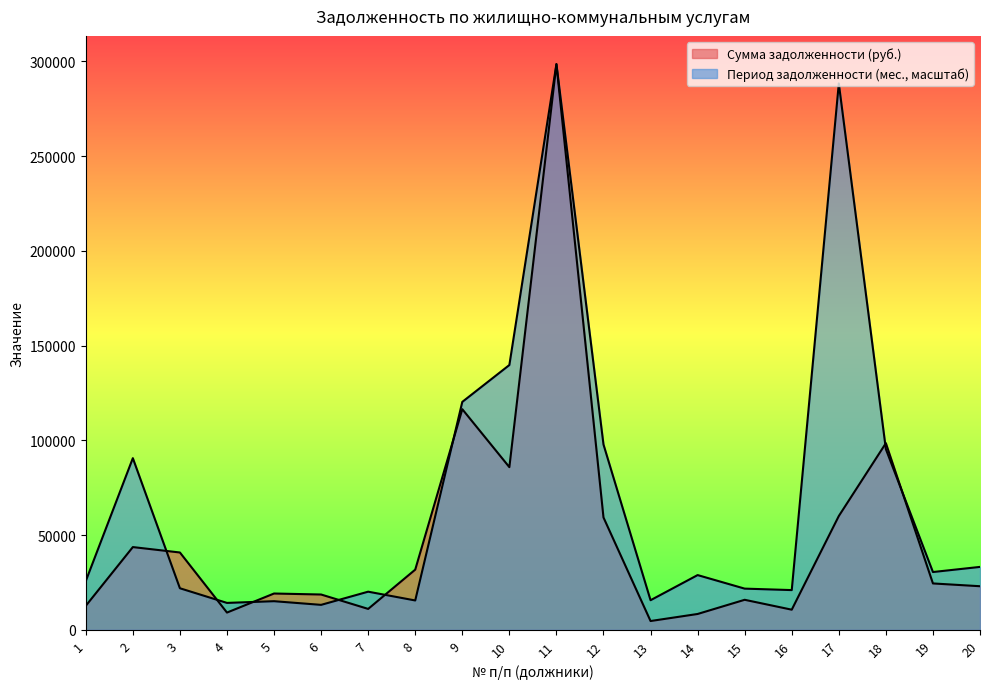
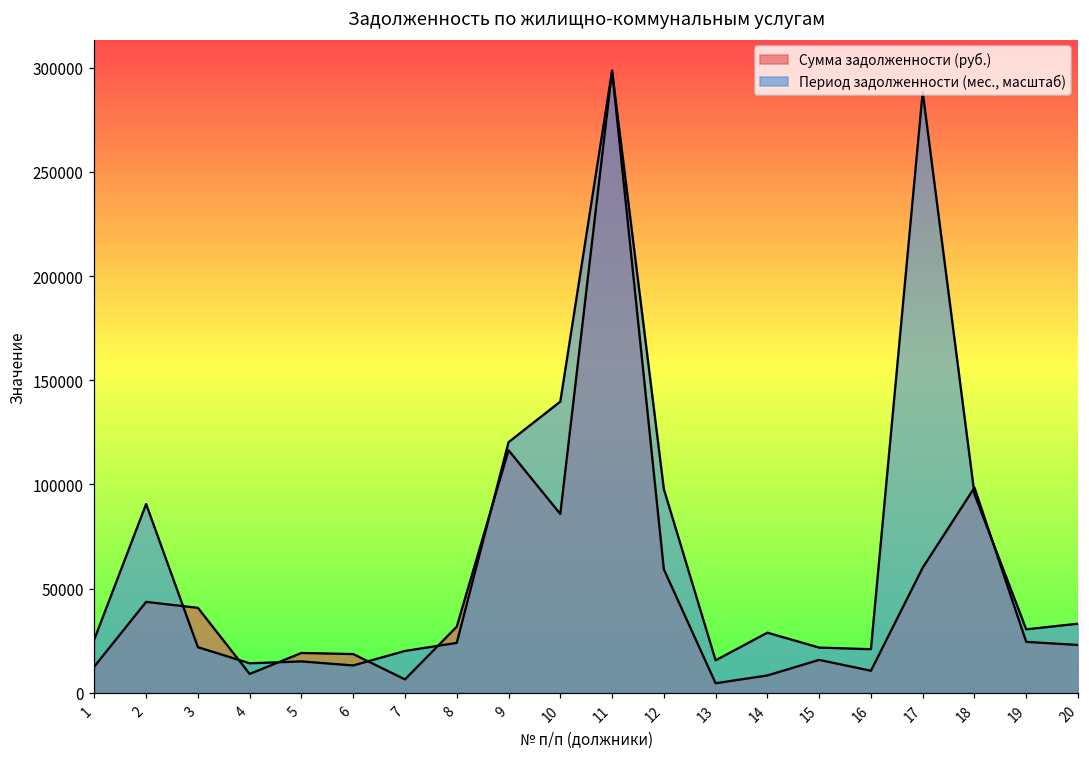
  {
    "Сумма задолженности (руб.)": {
      "1": 13000,
      "2": 44000,
      "3": 41000,
      "4": 9000,
      "5": 19000,
      "6": 19000,
-     "7": 11000,
+     "7": 7000,
      "8": 32000,
      "9": 116000,
      "10": 86000,
      "12": 59000,
      "13": 5000,
      "14": 8000,
      "15": 16000,
      "16": 11000,
      "17": 60000,
      "18": 99000,
      "19": 25000,
      "20": 23000
    },
    "Период задолженности (мес., масштаб)": {
      "1": 26000,
      "2": 91000,
      "3": 22000,
      "4": 14000,
      "5": 15000,
      "6": 13000,
      "7": 20000,
-     "8": 16000,
+     "8": 24000,
      "9": 120000,
      "10": 140000,
      "12": 98000,
      "13": 16000,
      "14": 29000,
      "15": 22000,
      "16": 21000,
      "18": 95000,
      "19": 31000,
      "20": 33000
    }
  }
